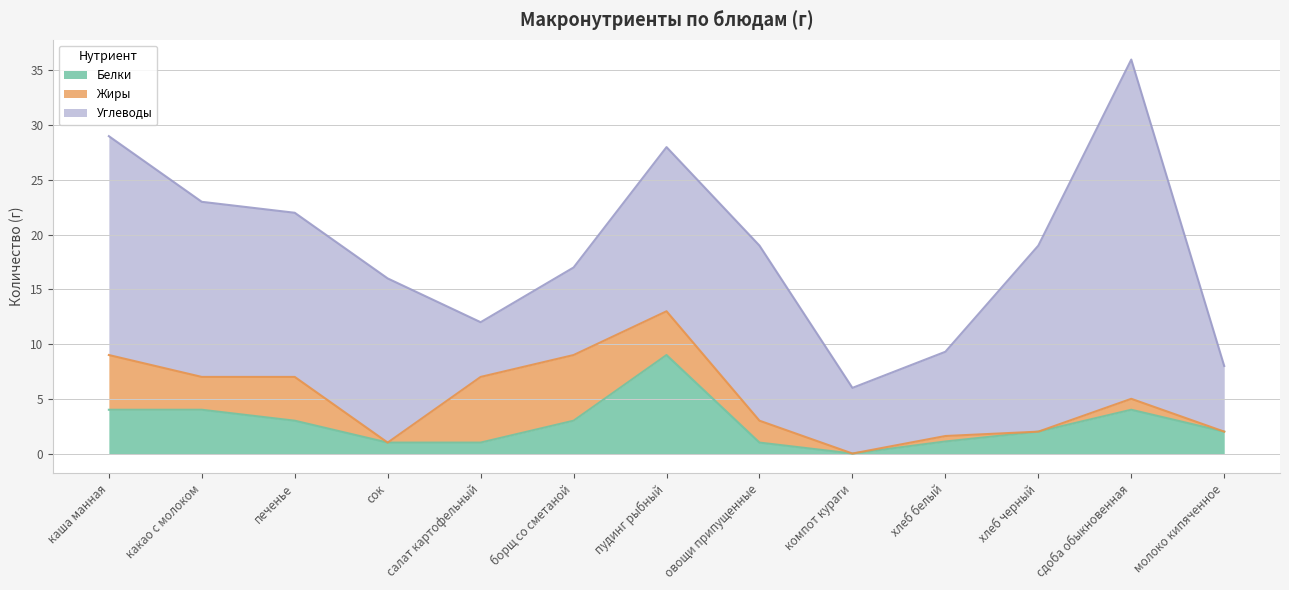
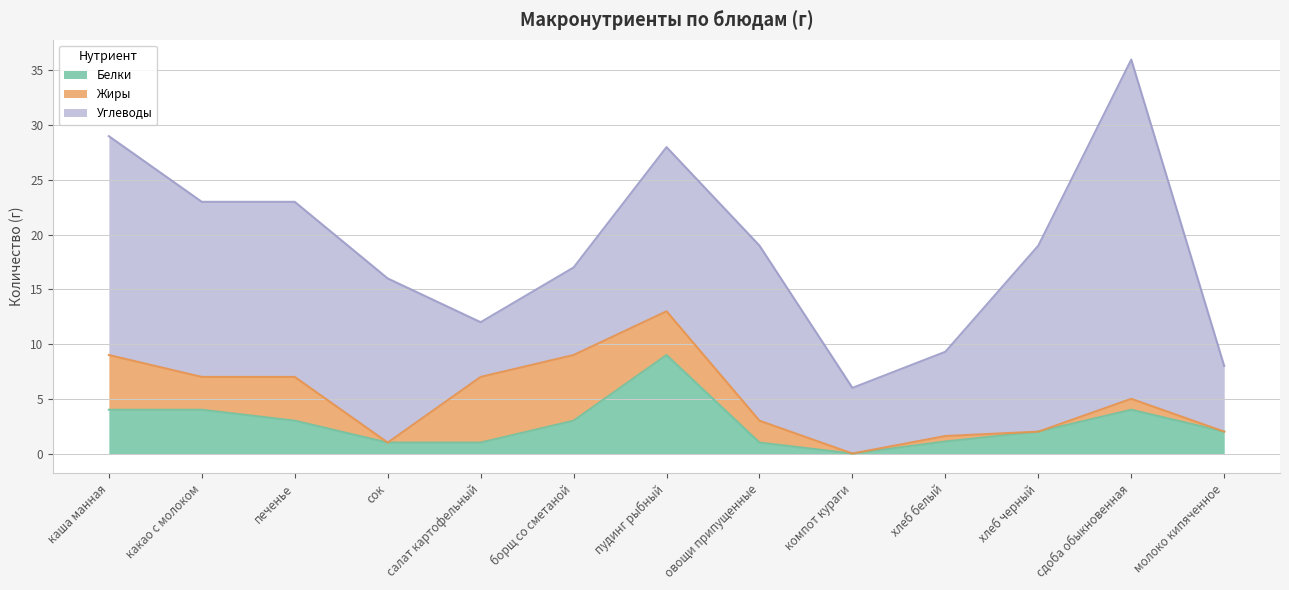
  {
    "Белки": {
      "каша манная": 4,
      "какао с молоком": 4,
      "печенье": 3,
      "салат картофельный": 1,
      "борщ со сметаной": 3,
      "пудинг рыбный": 9,
      "овощи припущенные": 1,
      "хлеб белый": 1,
      "сдоба обыкновенная": 4
    },
    "Жиры": {
      "каша манная": 5,
      "какао с молоком": 3,
      "печенье": 4,
      "салат картофельный": 6,
      "борщ со сметаной": 6,
      "пудинг рыбный": 4,
      "овощи припущенные": 2,
      "хлеб белый": 0.5,
      "сдоба обыкновенная": 1
    },
    "Углеводы": {
      "каша манная": 20,
      "какао с молоком": 16,
-     "печенье": 15,
+     "печенье": 16,
      "сок": 15,
      "салат картофельный": 5,
      "борщ со сметаной": 8,
      "пудинг рыбный": 15,
      "овощи припущенные": 16,
      "компот кураги": 6,
      "хлеб белый": 7.7,
      "хлеб черный": 17,
      "сдоба обыкновенная": 31,
      "молоко кипяченное": 6
    }
  }
